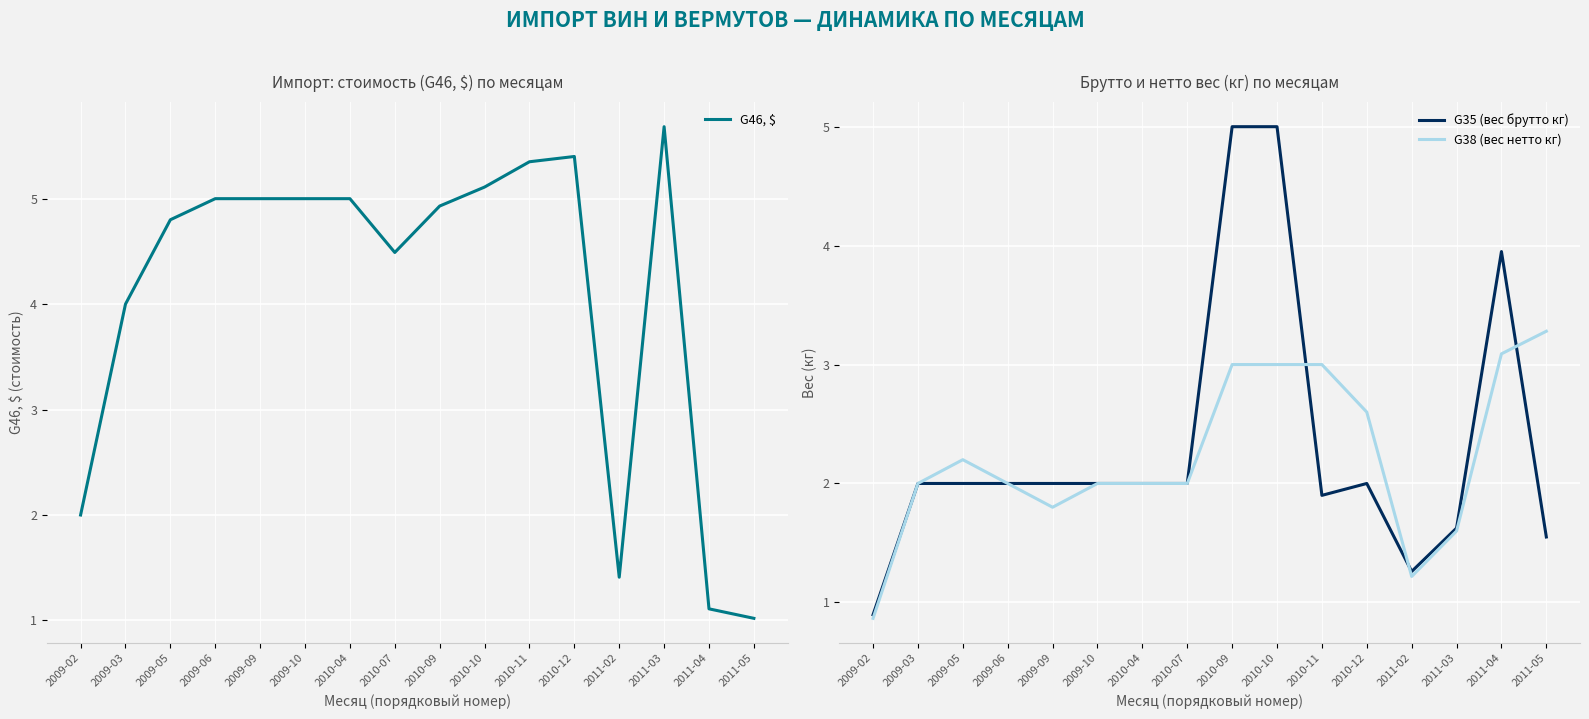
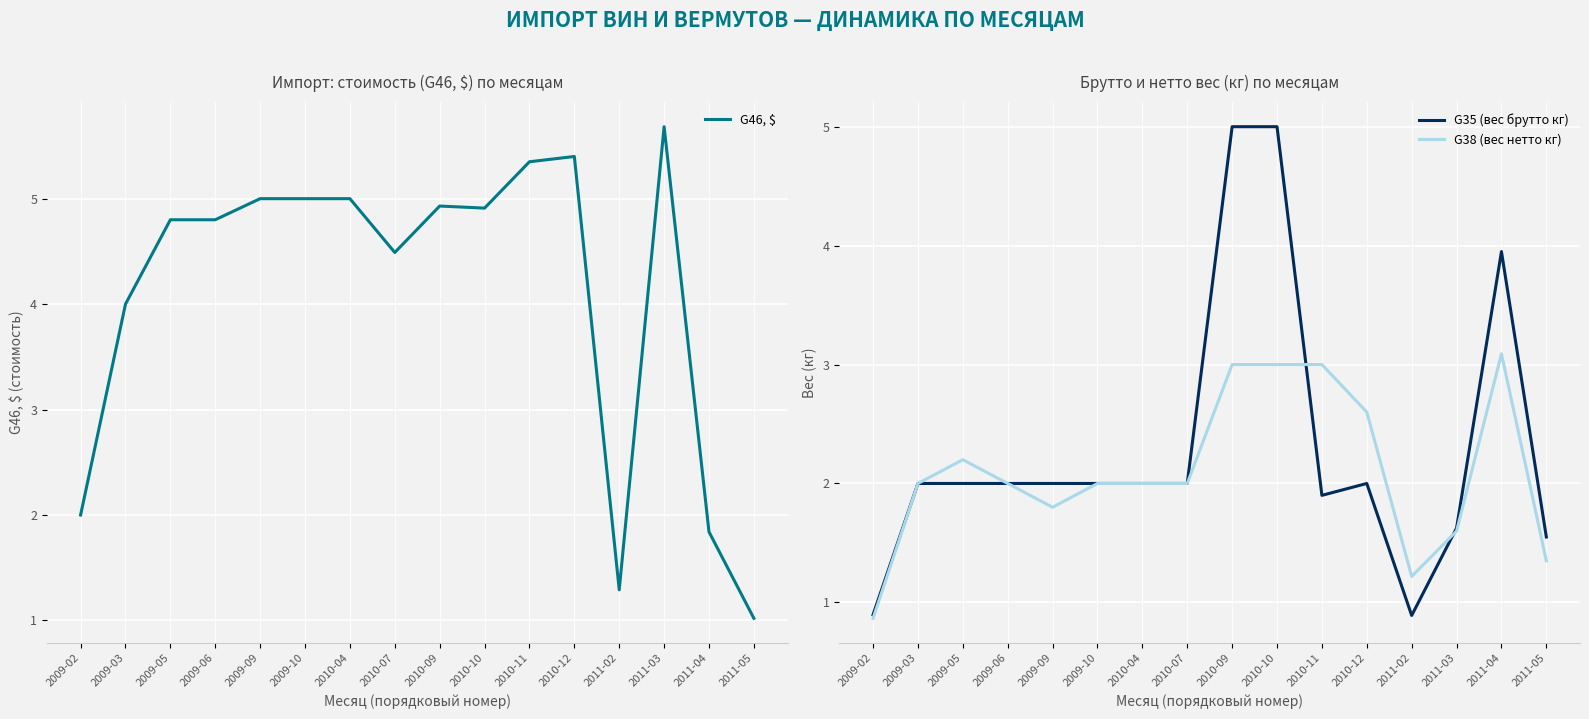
  {
    "Импорт: стоимость (G46, $) по месяцам": {
      "2009-02": 2.00,
      "2009-03": 4.00,
      "2009-05": 4.80,
-     "2009-06": 5.0,
+     "2009-06": 4.8,
      "2009-09": 5.00,
      "2009-10": 5.00,
      "2010-04": 5.00,
      "2010-07": 4.49,
      "2010-09": 4.93,
-     "2010-10": 5.11,
+     "2010-10": 4.91,
      "2010-11": 5.35,
      "2010-12": 5.40,
-     "2011-02": 1.41,
+     "2011-02": 1.29,
      "2011-03": 5.68,
-     "2011-04": 1.11,
+     "2011-04": 1.84,
      "2011-05": 1.02
    },
    "Брутто и нетто вес (кг) по месяцам": {
      "G35 (вес брутто кг)": {
        "2009-02": 0.90,
        "2009-05": 2.00,
        "2009-09": 2.00,
        "2010-09": 5.00,
        "2010-10": 5.00,
        "2010-11": 1.90,
        "2010-12": 2.00,
-       "2011-02": 1.26,
+       "2011-02": 0.89,
        "2011-03": 1.63,
        "2011-04": 3.95,
        "2011-05": 1.55
      },
      "G38 (вес нетто кг)": {
        "2009-02": 0.87,
        "2009-05": 2.20,
        "2009-09": 1.80,
        "2010-09": 3.00,
        "2010-10": 3.00,
        "2010-11": 3.00,
        "2010-12": 2.60,
        "2011-02": 1.22,
        "2011-03": 1.60,
        "2011-04": 3.09,
-       "2011-05": 3.28
+       "2011-05": 1.35
      }
    }
  }
